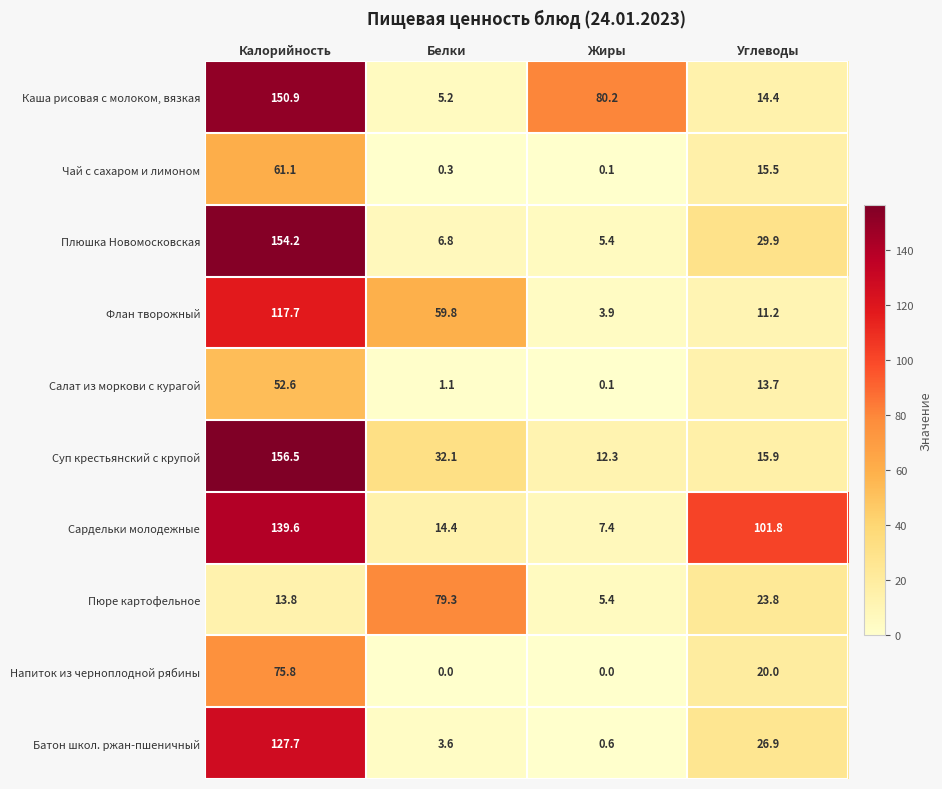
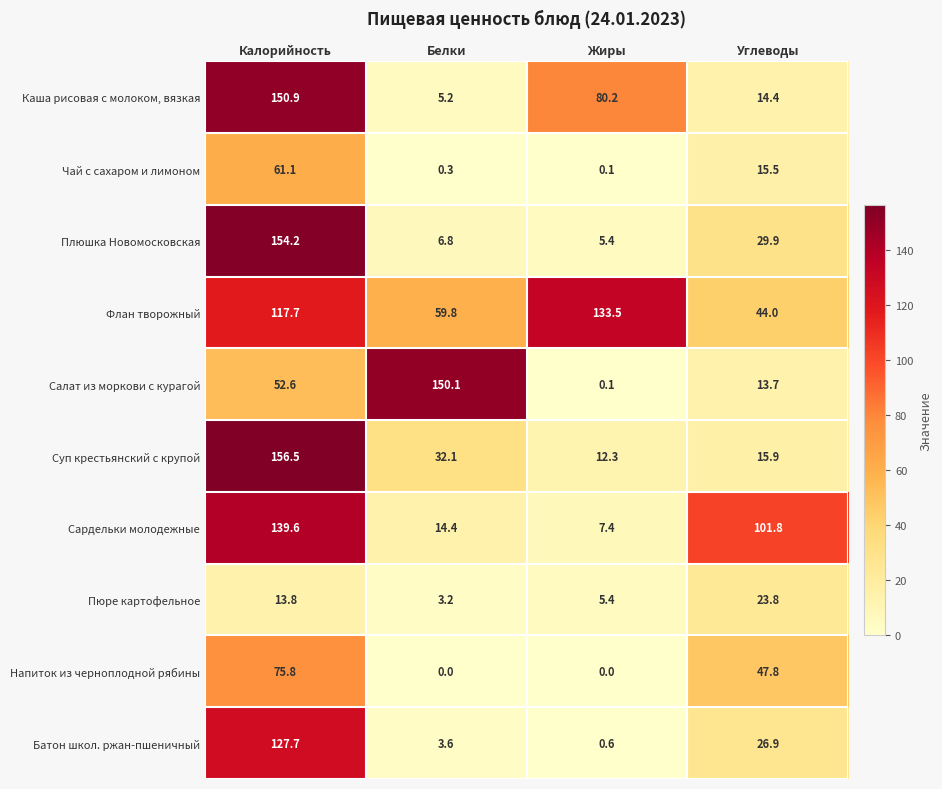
  {
    "Каша рисовая с молоком, вязкая": {
      "Калорийность": 150.9,
      "Белки": 5.2,
      "Жиры": 80.2,
      "Углеводы": 14.4
    },
    "Чай с сахаром и лимоном": {
      "Калорийность": 61.1,
      "Белки": 0.3,
      "Жиры": 0.1,
      "Углеводы": 15.5
    },
    "Плюшка Новомосковская": {
      "Калорийность": 154.2,
      "Белки": 6.8,
      "Жиры": 5.4,
      "Углеводы": 29.9
    },
    "Флан творожный": {
      "Калорийность": 117.7,
      "Белки": 59.8,
-     "Жиры": 3.9,
-     "Углеводы": 11.2
+     "Жиры": 133.5,
+     "Углеводы": 44.0
    },
    "Салат из моркови с курагой": {
      "Калорийность": 52.6,
-     "Белки": 1.1,
+     "Белки": 150.1,
      "Жиры": 0.1,
      "Углеводы": 13.7
    },
    "Суп крестьянский с крупой": {
      "Калорийность": 156.5,
      "Белки": 32.1,
      "Жиры": 12.3,
      "Углеводы": 15.9
    },
    "Сардельки молодежные": {
      "Калорийность": 139.6,
      "Белки": 14.4,
      "Жиры": 7.4,
      "Углеводы": 101.8
    },
    "Пюре картофельное": {
      "Калорийность": 13.8,
-     "Белки": 79.3,
+     "Белки": 3.2,
      "Жиры": 5.4,
      "Углеводы": 23.8
    },
    "Напиток из черноплодной рябины": {
      "Калорийность": 75.8,
      "Белки": 0.0,
      "Жиры": 0.0,
-     "Углеводы": 20.0
+     "Углеводы": 47.8
    },
    "Батон школ. ржан-пшеничный": {
      "Калорийность": 127.7,
      "Белки": 3.6,
      "Жиры": 0.6,
      "Углеводы": 26.9
    }
  }
